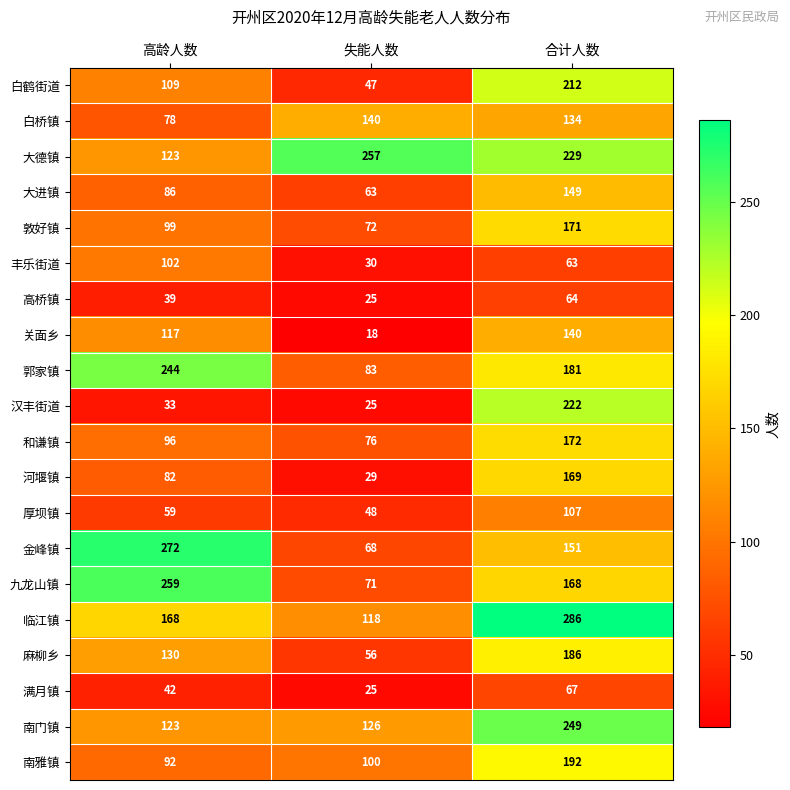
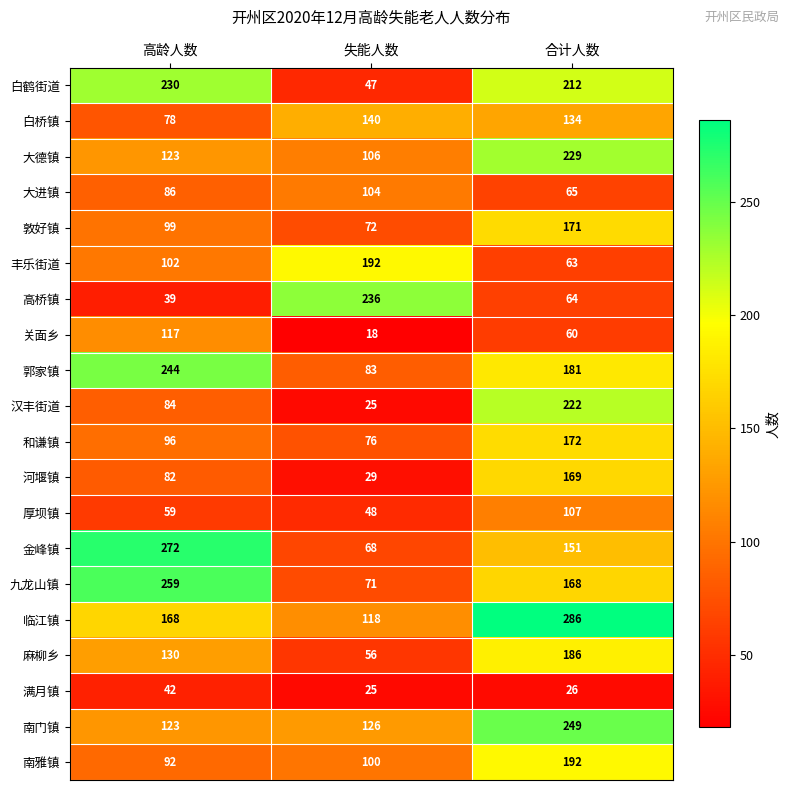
  {
    "白鹤街道": {
-     "高龄人数": 109,
+     "高龄人数": 230,
      "失能人数": 47,
      "合计人数": 212
    },
    "白桥镇": {
      "高龄人数": 78,
      "失能人数": 140,
      "合计人数": 134
    },
    "大德镇": {
      "高龄人数": 123,
-     "失能人数": 257,
+     "失能人数": 106,
      "合计人数": 229
    },
    "大进镇": {
      "高龄人数": 86,
-     "失能人数": 63,
-     "合计人数": 149
+     "失能人数": 104,
+     "合计人数": 65
    },
    "敦好镇": {
      "高龄人数": 99,
      "失能人数": 72,
      "合计人数": 171
    },
    "丰乐街道": {
      "高龄人数": 102,
-     "失能人数": 30,
+     "失能人数": 192,
      "合计人数": 63
    },
    "高桥镇": {
      "高龄人数": 39,
-     "失能人数": 25,
+     "失能人数": 236,
      "合计人数": 64
    },
    "关面乡": {
      "高龄人数": 117,
      "失能人数": 18,
-     "合计人数": 140
+     "合计人数": 60
    },
    "郭家镇": {
      "高龄人数": 244,
      "失能人数": 83,
      "合计人数": 181
    },
    "汉丰街道": {
-     "高龄人数": 33,
+     "高龄人数": 84,
      "失能人数": 25,
      "合计人数": 222
    },
    "和谦镇": {
      "高龄人数": 96,
      "失能人数": 76,
      "合计人数": 172
    },
    "河堰镇": {
      "高龄人数": 82,
      "失能人数": 29,
      "合计人数": 169
    },
    "厚坝镇": {
      "高龄人数": 59,
      "失能人数": 48,
      "合计人数": 107
    },
    "金峰镇": {
      "高龄人数": 272,
      "失能人数": 68,
      "合计人数": 151
    },
    "九龙山镇": {
      "高龄人数": 259,
      "失能人数": 71,
      "合计人数": 168
    },
    "临江镇": {
      "高龄人数": 168,
      "失能人数": 118,
      "合计人数": 286
    },
    "麻柳乡": {
      "高龄人数": 130,
      "失能人数": 56,
      "合计人数": 186
    },
    "满月镇": {
      "高龄人数": 42,
      "失能人数": 25,
-     "合计人数": 67
+     "合计人数": 26
    },
    "南门镇": {
      "高龄人数": 123,
      "失能人数": 126,
      "合计人数": 249
    },
    "南雅镇": {
      "高龄人数": 92,
      "失能人数": 100,
      "合计人数": 192
    }
  }
